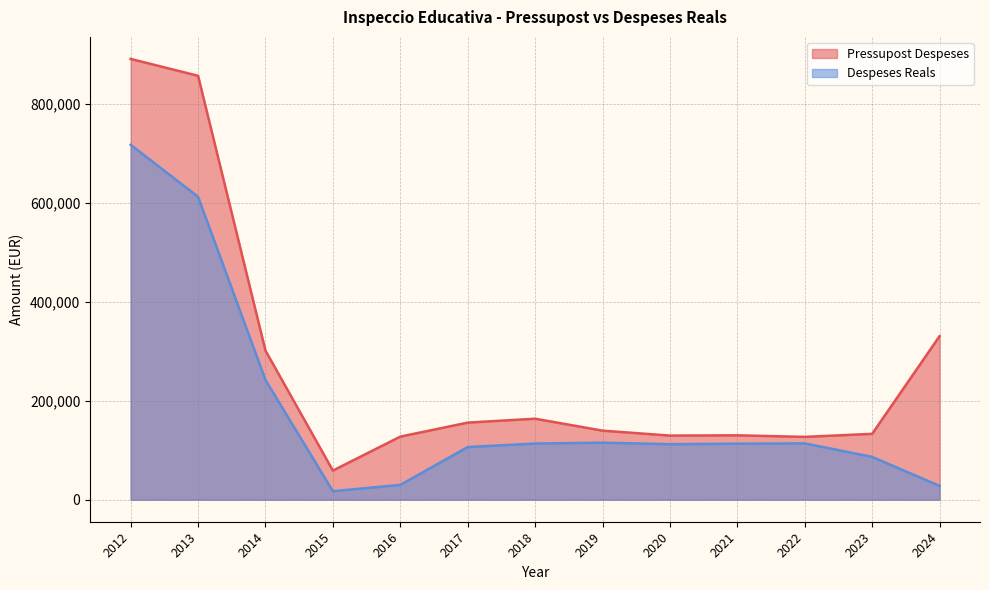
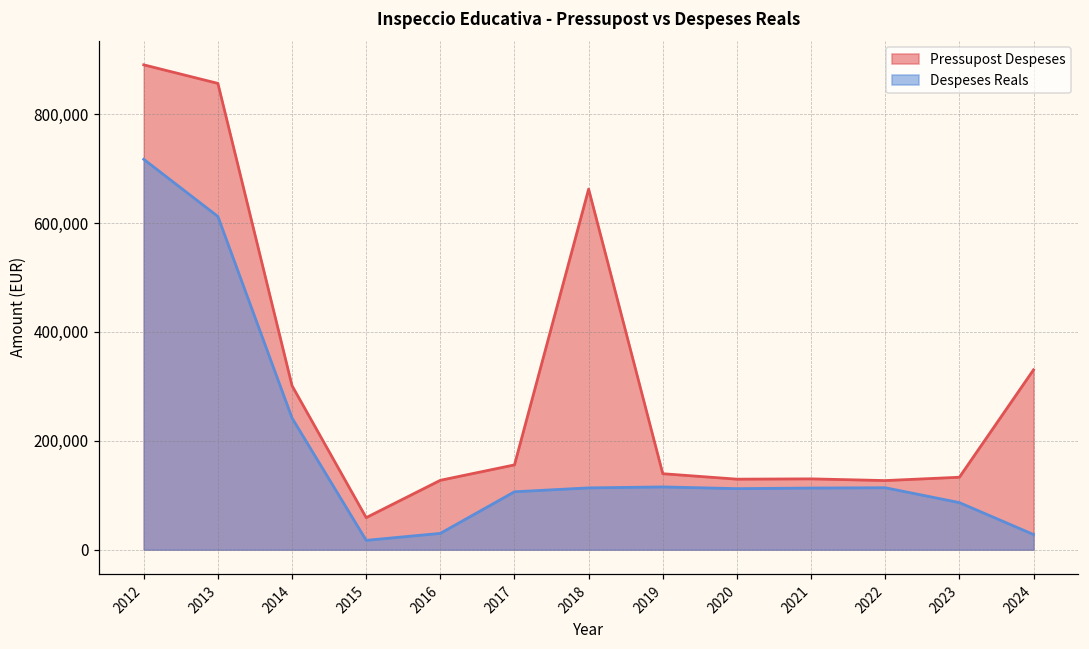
  {
    "Pressupost Despeses": {
      "2012": "890,000",
      "2013": "860,000",
      "2014": "300,000",
      "2015": "60,000",
      "2016": "130,000",
      "2017": "160,000",
-     "2018": "160,000",
+     "2018": "660,000",
      "2019": "140,000",
      "2020": "130,000",
      "2021": "130,000",
      "2022": "130,000",
      "2023": "130,000",
      "2024": "330,000"
    },
    "Despeses Reals": {
      "2012": "720,000",
      "2013": "610,000",
      "2014": "240,000",
      "2015": "20,000",
      "2016": "30,000",
      "2017": "110,000",
      "2018": "110,000",
      "2019": "120,000",
      "2020": "110,000",
      "2021": "110,000",
      "2022": "110,000",
      "2023": "90,000",
      "2024": "30,000"
    }
  }
